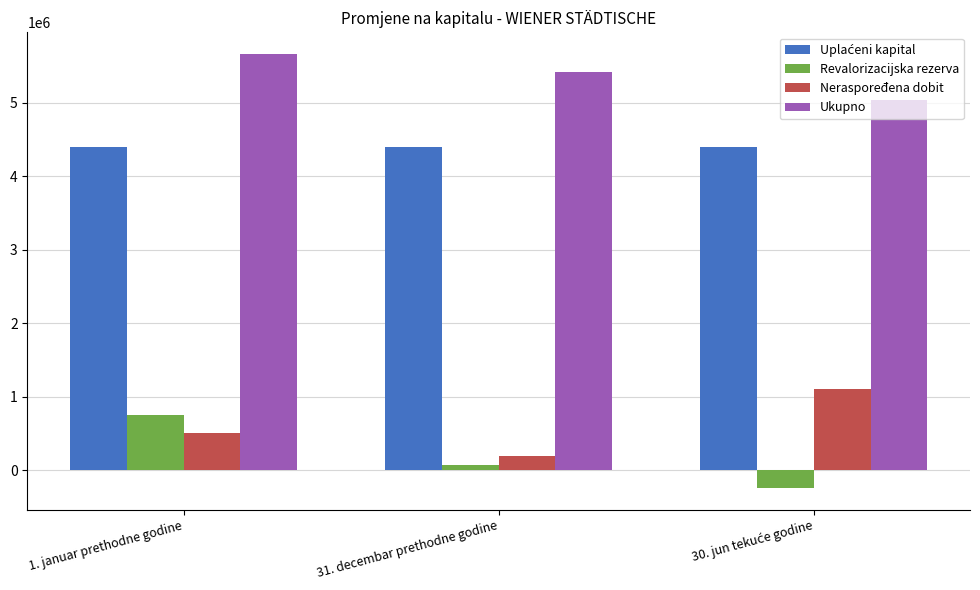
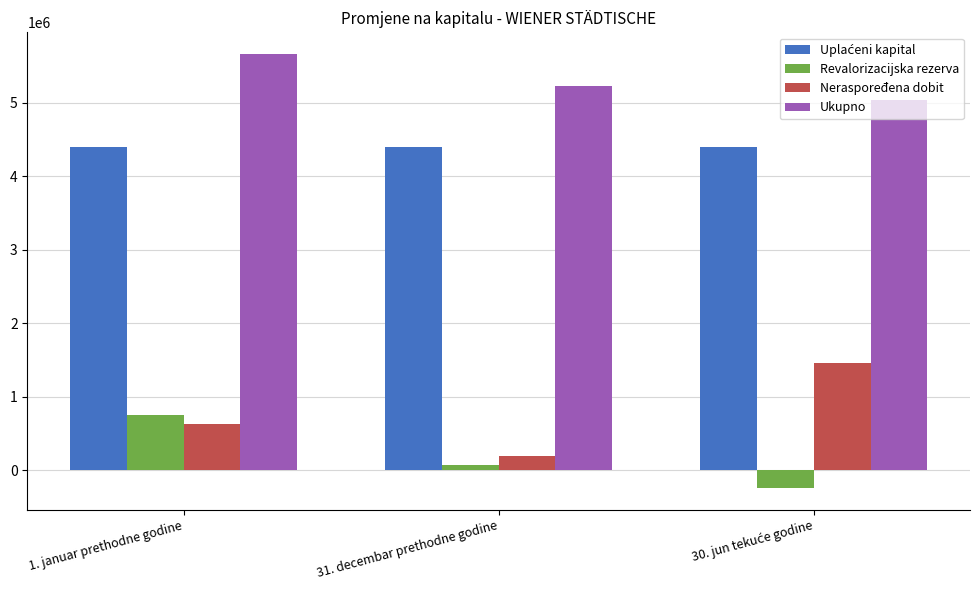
  {
    "Uplaćeni kapital": {
      "1. januar prethodne godine": 4400000,
      "31. decembar prethodne godine": 4400000,
      "30. jun tekuće godine": 4400000
    },
    "Revalorizacijska rezerva": {
      "1. januar prethodne godine": 800000,
      "31. decembar prethodne godine": 100000,
      "30. jun tekuće godine": -200000
    },
    "Neraspoređena dobit": {
-     "1. januar prethodne godine": 500000,
+     "1. januar prethodne godine": 600000,
      "31. decembar prethodne godine": 200000,
-     "30. jun tekuće godine": 1100000
+     "30. jun tekuće godine": 1500000
    },
    "Ukupno": {
      "1. januar prethodne godine": 5700000,
-     "31. decembar prethodne godine": 5400000
+     "31. decembar prethodne godine": 5200000
    }
  }
